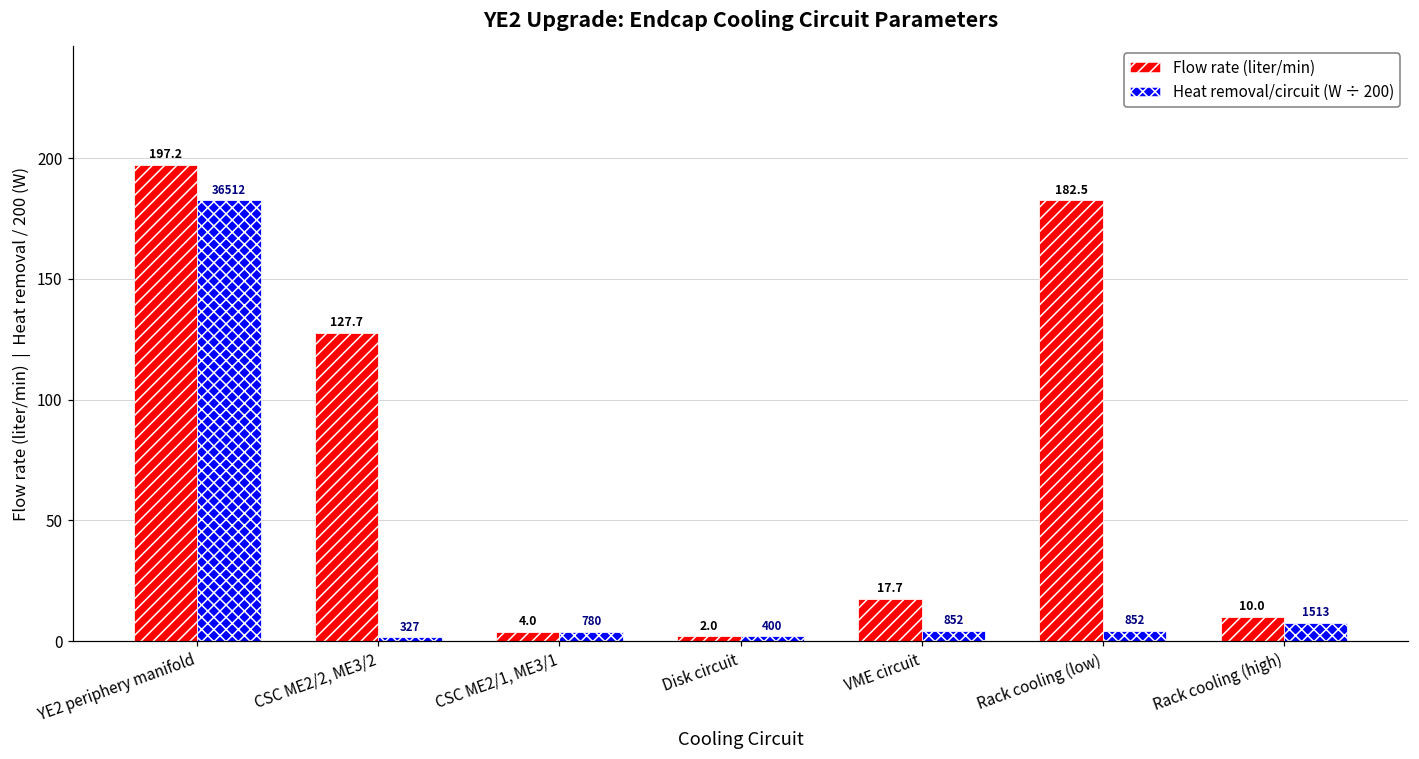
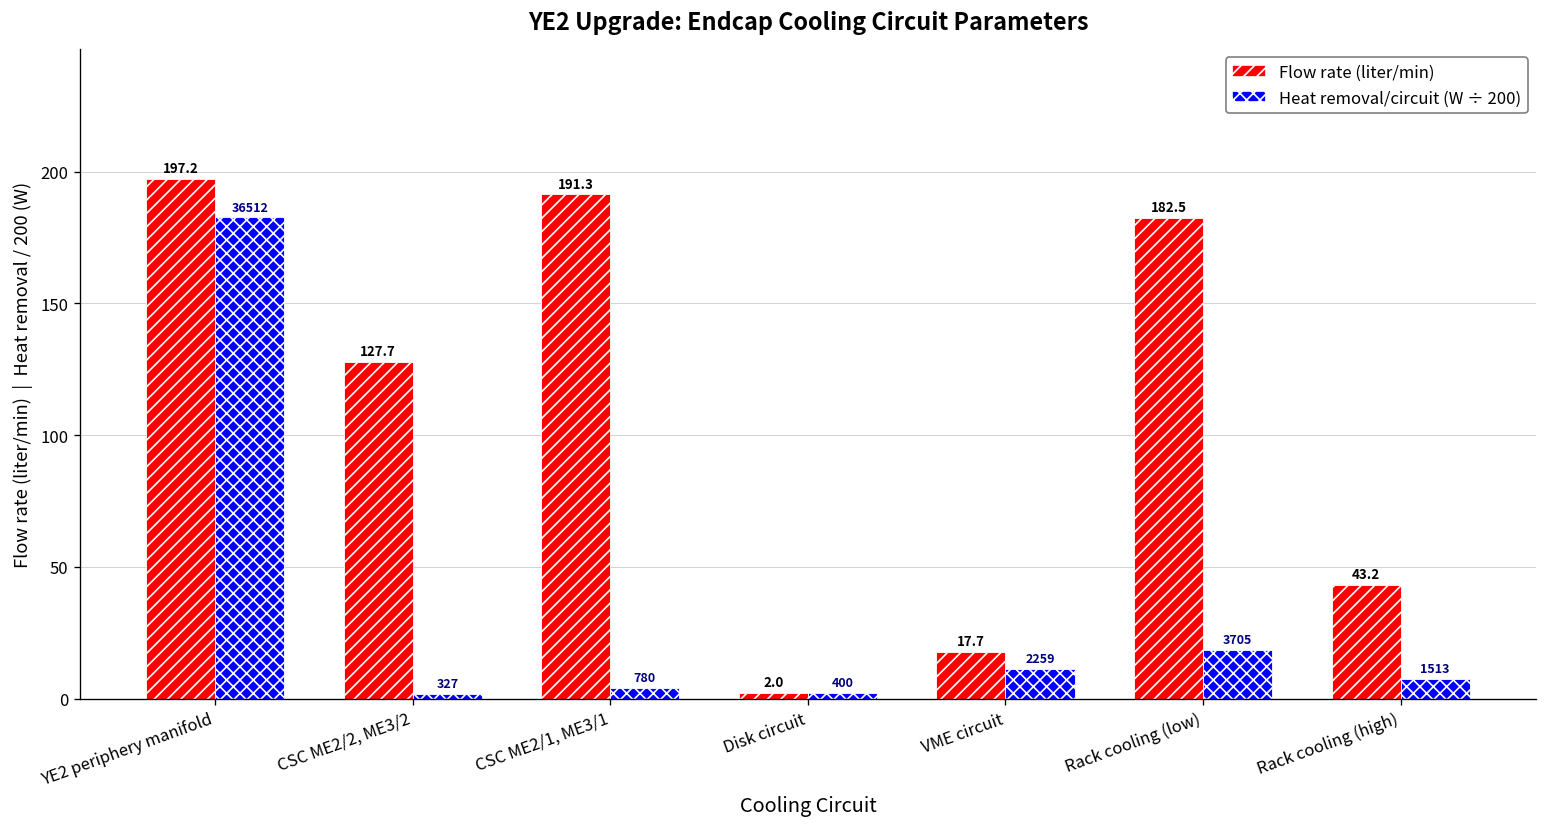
  {
    "Flow rate (liter/min)": {
      "YE2 periphery manifold": 197.2,
      "CSC ME2/2, ME3/2": 127.7,
-     "CSC ME2/1, ME3/1": 4.0,
+     "CSC ME2/1, ME3/1": 191.3,
      "Disk circuit": 2.0,
      "VME circuit": 17.7,
      "Rack cooling (low)": 182.5,
-     "Rack cooling (high)": 10.0
+     "Rack cooling (high)": 43.2
    },
    "Heat removal/circuit (W ÷ 200)": {
-     "VME circuit": 852,
-     "Rack cooling (low)": 852
+     "VME circuit": 2259,
+     "Rack cooling (low)": 3705
    }
  }
